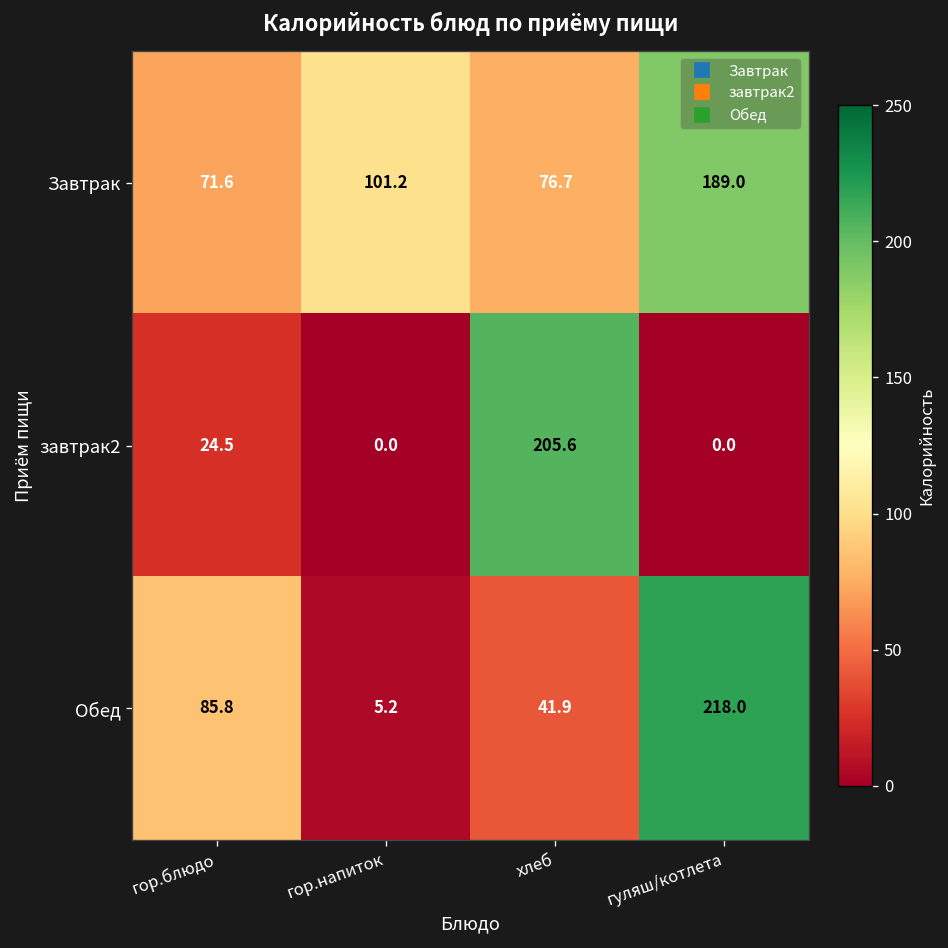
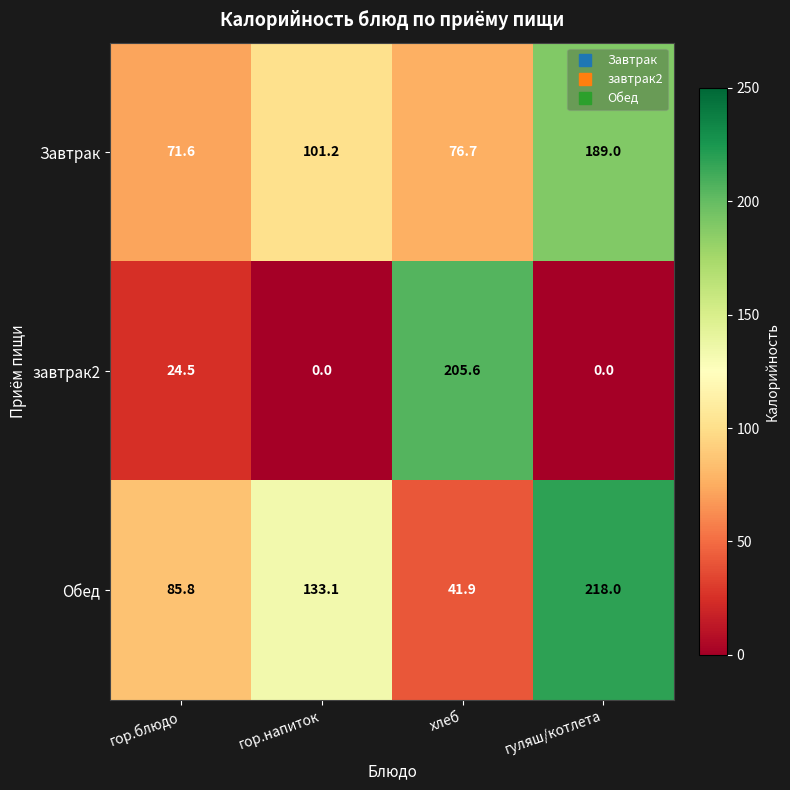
  {
    "Завтрак": {
      "гор.блюдо": 71.6,
      "гор.напиток": 101.2,
      "хлеб": 76.7,
      "гуляш/котлета": 189.0
    },
    "завтрак2": {
      "гор.блюдо": 24.5,
      "гор.напиток": 0.0,
      "хлеб": 205.6,
      "гуляш/котлета": 0.0
    },
    "Обед": {
      "гор.блюдо": 85.8,
-     "гор.напиток": 5.2,
+     "гор.напиток": 133.1,
      "хлеб": 41.9,
      "гуляш/котлета": 218.0
    }
  }
